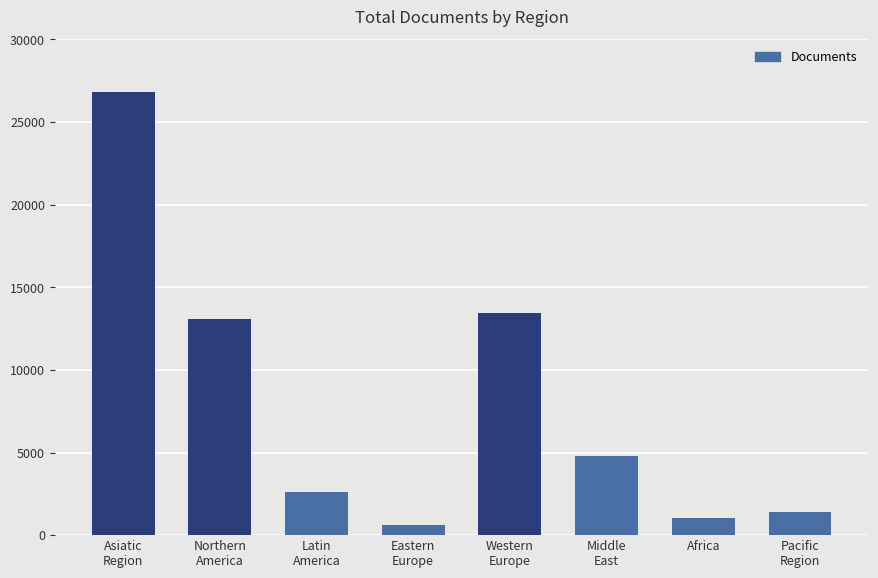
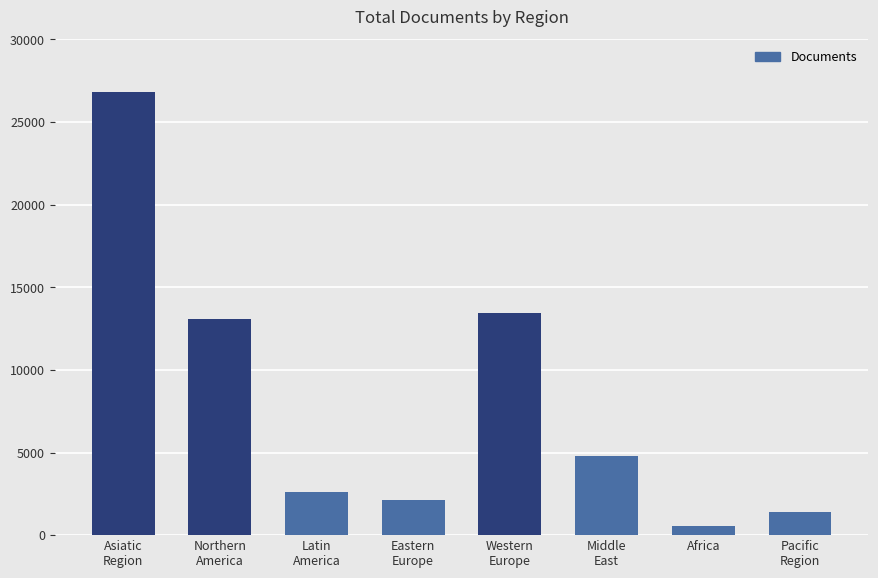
  {
    "Asiatic Region": 26800,
    "Northern America": 13100,
    "Latin America": 2600,
-   "Eastern Europe": 600,
+   "Eastern Europe": 2100,
    "Western Europe": 13500,
    "Middle East": 4800,
-   "Africa": 1000,
+   "Africa": 600,
    "Pacific Region": 1400
  }
